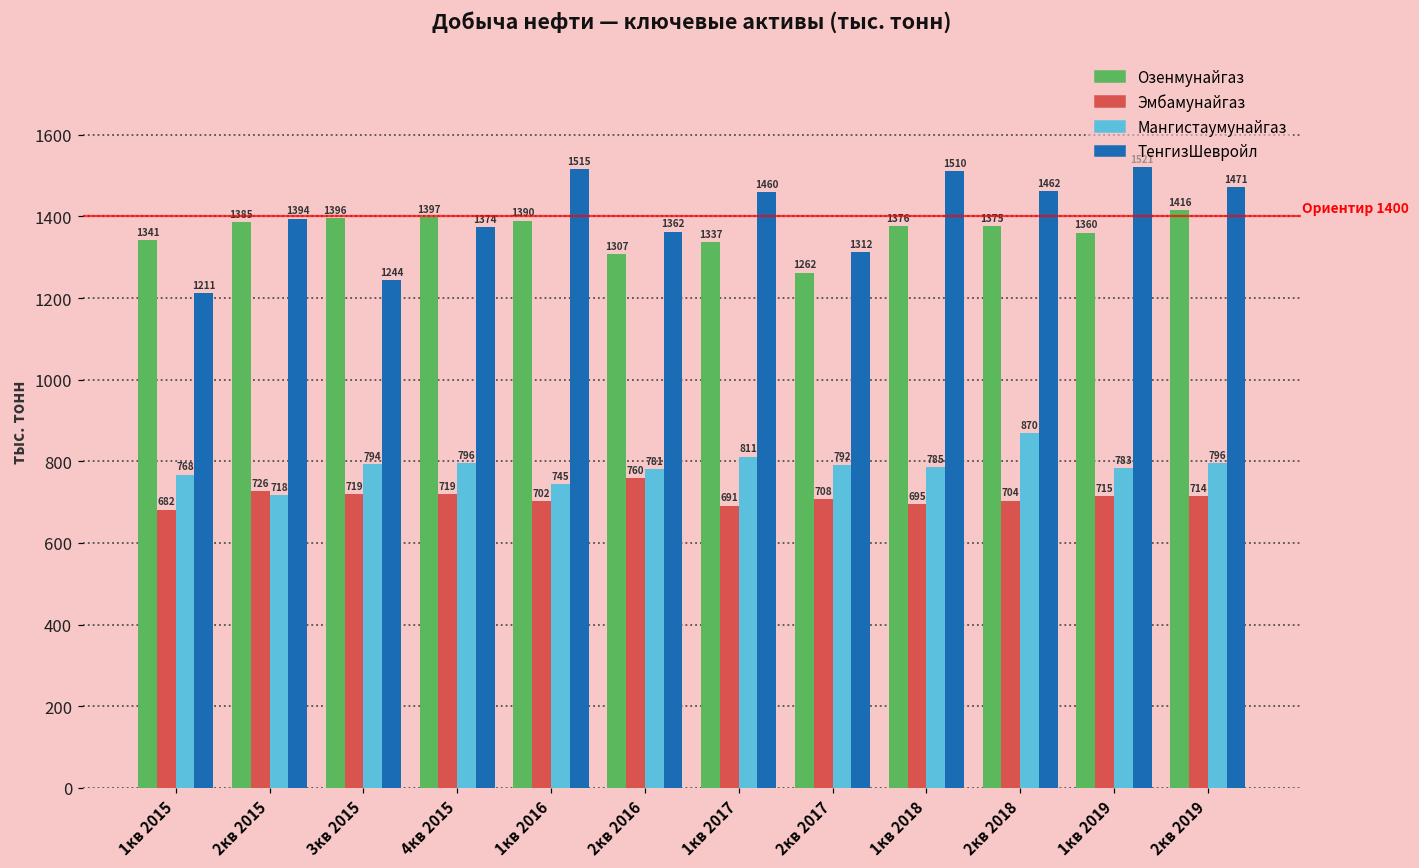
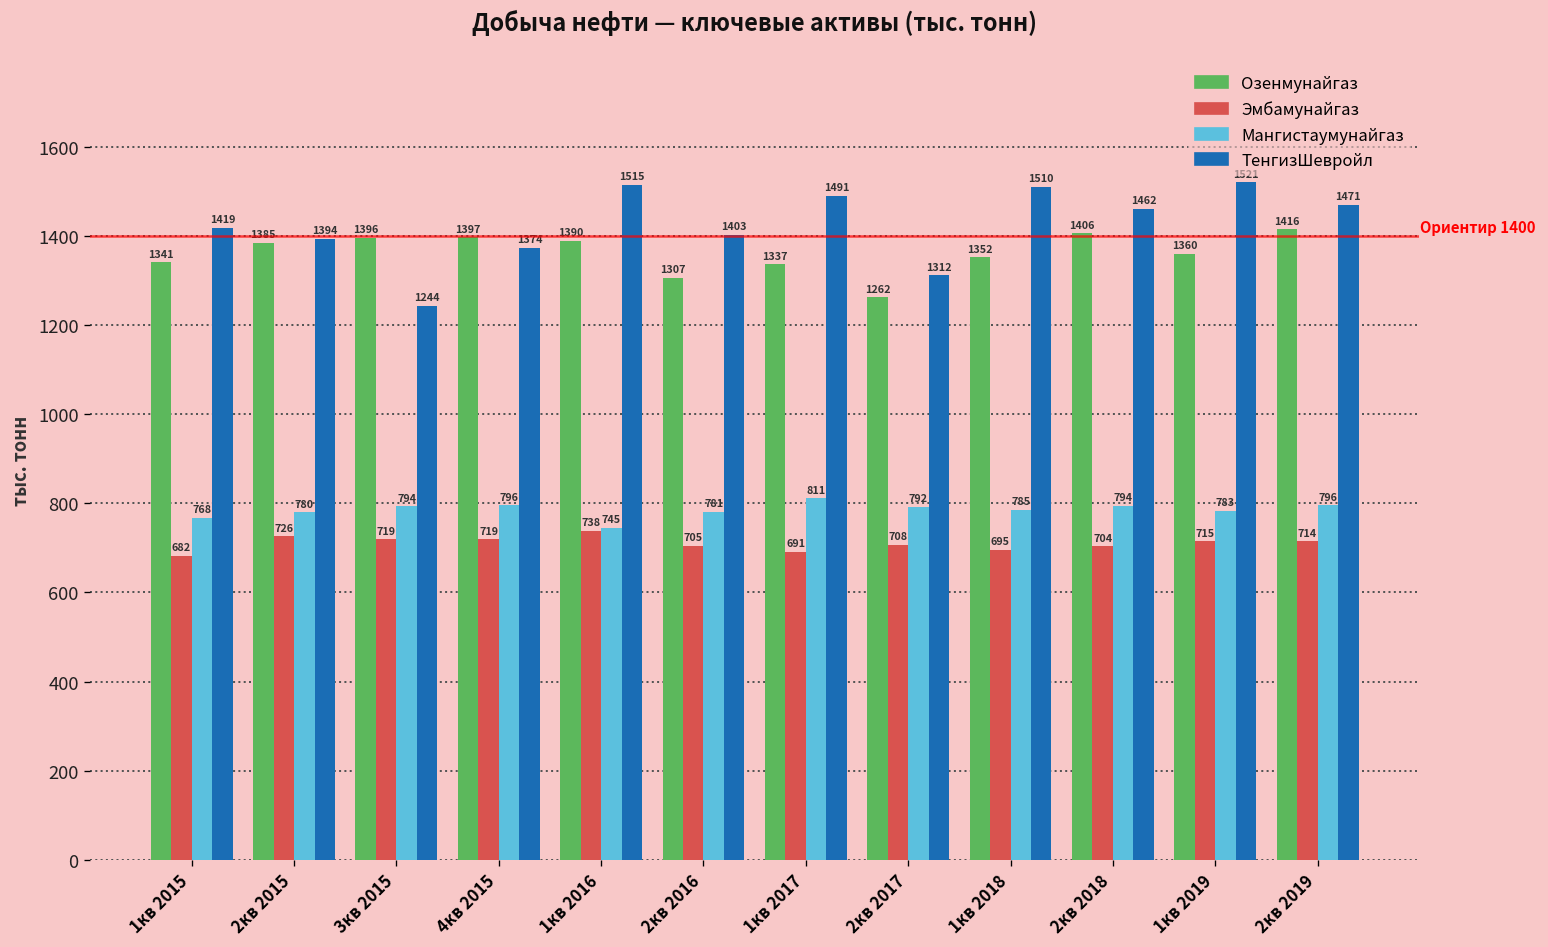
  {
    "Озенмунайгаз": {
      "1кв 2015": 1341,
      "2кв 2015": 1385,
      "3кв 2015": 1396,
      "4кв 2015": 1397,
      "1кв 2016": 1390,
      "2кв 2016": 1307,
      "1кв 2017": 1337,
      "2кв 2017": 1262,
-     "1кв 2018": 1376,
-     "2кв 2018": 1375,
+     "1кв 2018": 1352,
+     "2кв 2018": 1406,
      "1кв 2019": 1360,
      "2кв 2019": 1416
    },
    "Эмбамунайгаз": {
      "1кв 2015": 682,
      "2кв 2015": 726,
      "3кв 2015": 719,
      "4кв 2015": 719,
-     "1кв 2016": 702,
-     "2кв 2016": 760,
+     "1кв 2016": 738,
+     "2кв 2016": 705,
      "1кв 2017": 691,
      "2кв 2017": 708,
      "1кв 2018": 695,
      "2кв 2018": 704,
      "1кв 2019": 715,
      "2кв 2019": 714
    },
    "Мангистаумунайгаз": {
      "1кв 2015": 768,
-     "2кв 2015": 718,
+     "2кв 2015": 780,
      "3кв 2015": 794,
      "4кв 2015": 796,
      "1кв 2016": 745,
      "2кв 2016": 781,
      "1кв 2017": 811,
      "2кв 2017": 792,
      "1кв 2018": 785,
-     "2кв 2018": 870,
+     "2кв 2018": 794,
      "1кв 2019": 783,
      "2кв 2019": 796
    },
    "ТенгизШевройл": {
-     "1кв 2015": 1211,
+     "1кв 2015": 1419,
      "2кв 2015": 1394,
      "3кв 2015": 1244,
      "4кв 2015": 1374,
      "1кв 2016": 1515,
-     "2кв 2016": 1362,
-     "1кв 2017": 1460,
+     "2кв 2016": 1403,
+     "1кв 2017": 1491,
      "2кв 2017": 1312,
      "1кв 2018": 1510,
      "2кв 2018": 1462,
      "2кв 2019": 1471
    }
  }
